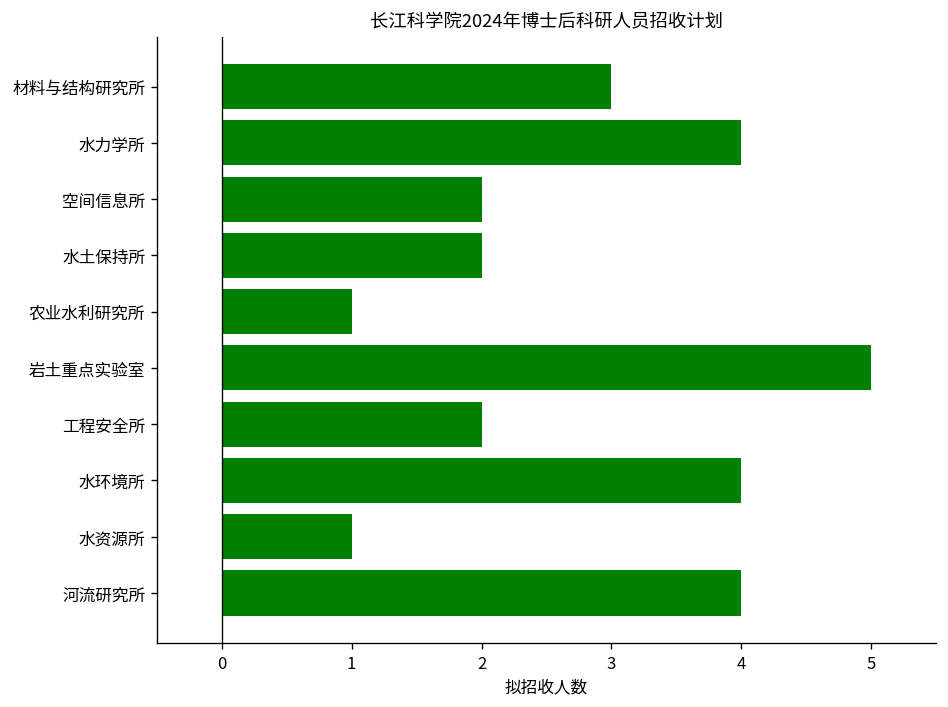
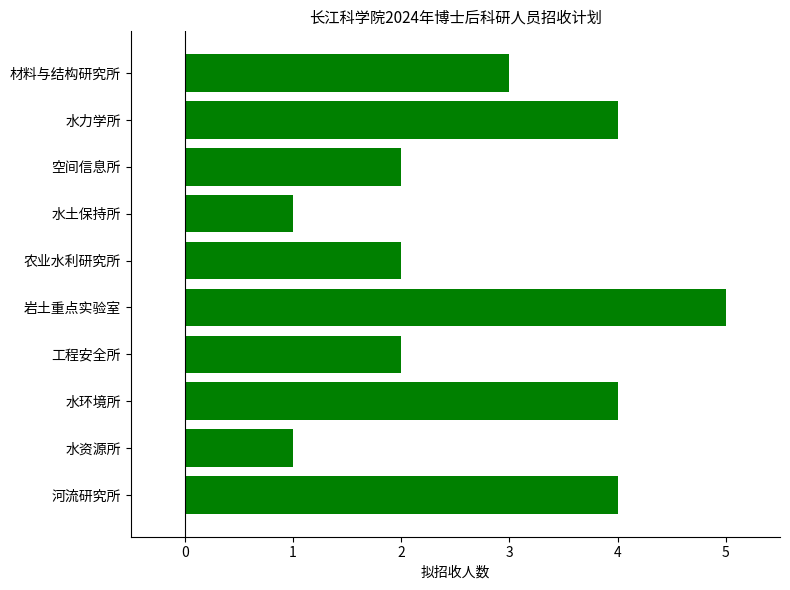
  {
    "材料与结构研究所": 3,
    "水力学所": 4,
    "空间信息所": 2,
-   "水土保持所": 2,
-   "农业水利研究所": 1,
+   "水土保持所": 1,
+   "农业水利研究所": 2,
    "岩土重点实验室": 5,
    "工程安全所": 2,
    "水环境所": 4,
    "水资源所": 1,
    "河流研究所": 4
  }
